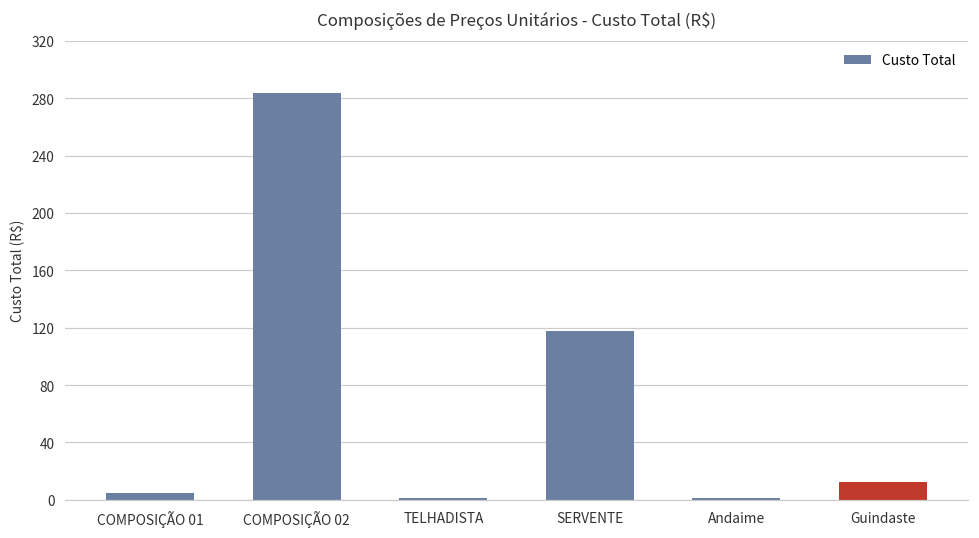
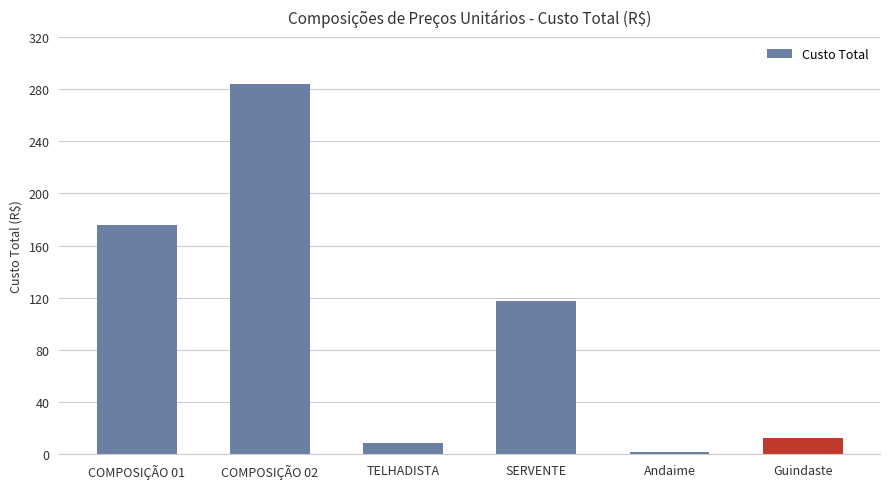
  {
-   "COMPOSIÇÃO 01": 5,
+   "COMPOSIÇÃO 01": 176,
    "COMPOSIÇÃO 02": 284,
-   "TELHADISTA": 1,
+   "TELHADISTA": 9,
    "SERVENTE": 118,
    "Guindaste": 13
  }
